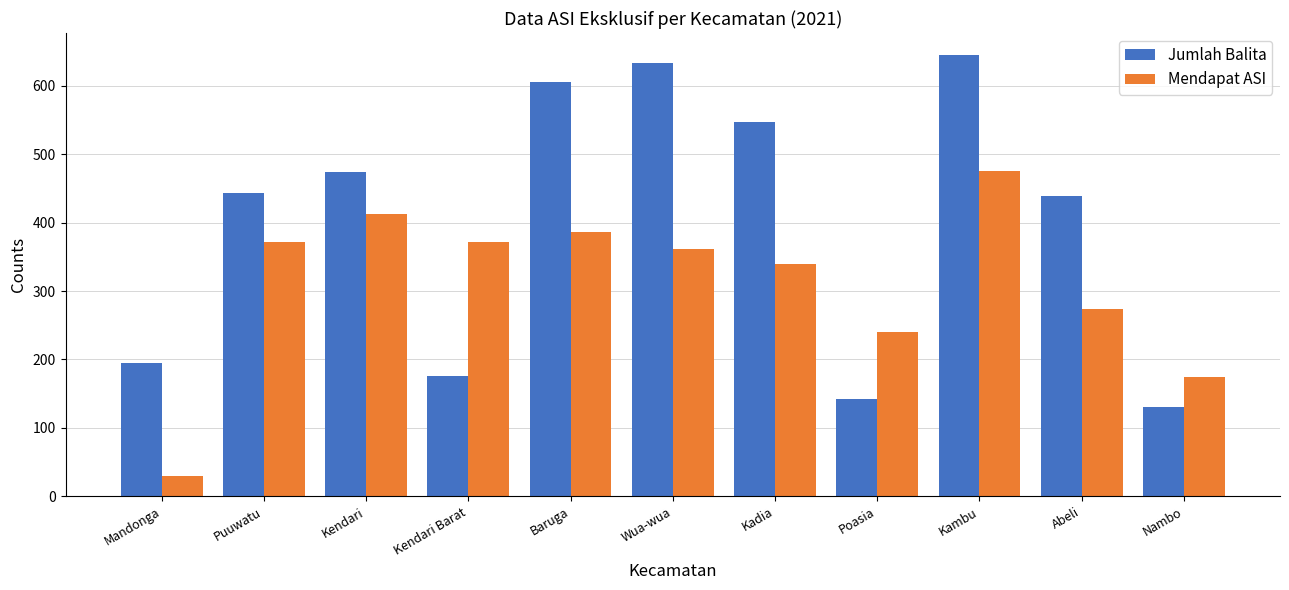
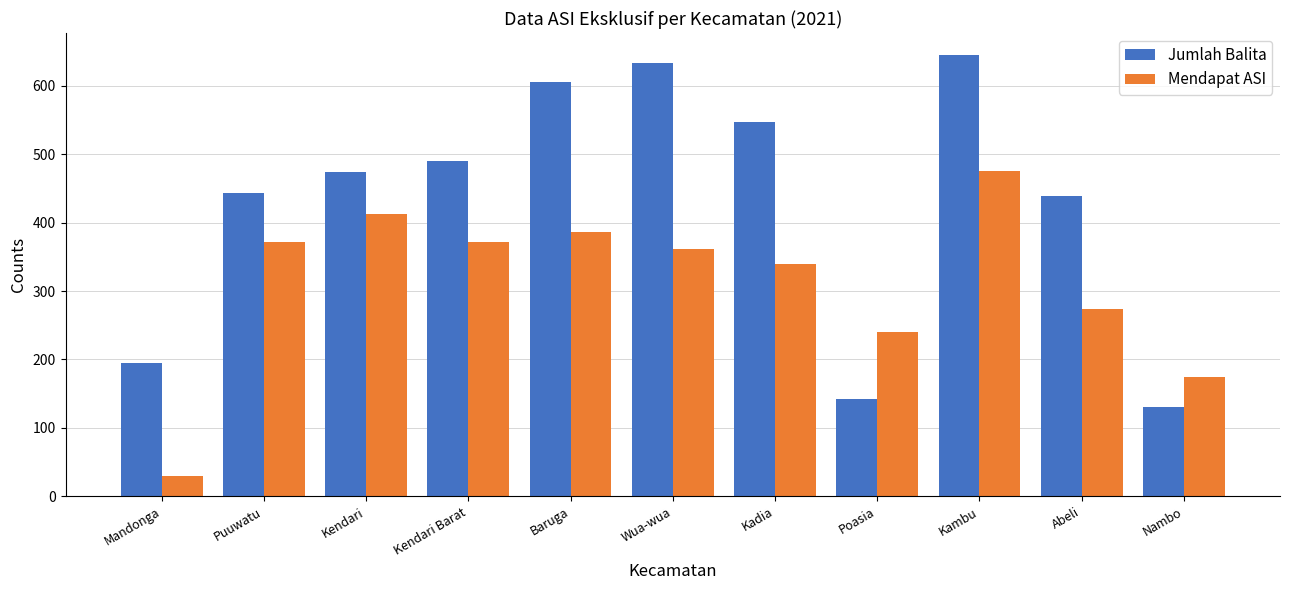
  {
    "Jumlah Balita": {
      "Mandonga": 200,
      "Puuwatu": 440,
      "Kendari": 470,
-     "Kendari Barat": 180,
+     "Kendari Barat": 490,
      "Baruga": 610,
      "Wua-wua": 630,
      "Kadia": 550,
      "Poasia": 140,
      "Kambu": 650,
      "Abeli": 440,
      "Nambo": 130
    },
    "Mendapat ASI": {
      "Mandonga": 30,
      "Puuwatu": 370,
      "Kendari": 410,
      "Kendari Barat": 370,
      "Baruga": 390,
      "Wua-wua": 360,
      "Kadia": 340,
      "Poasia": 240,
      "Kambu": 480,
      "Abeli": 270,
      "Nambo": 180
    }
  }
